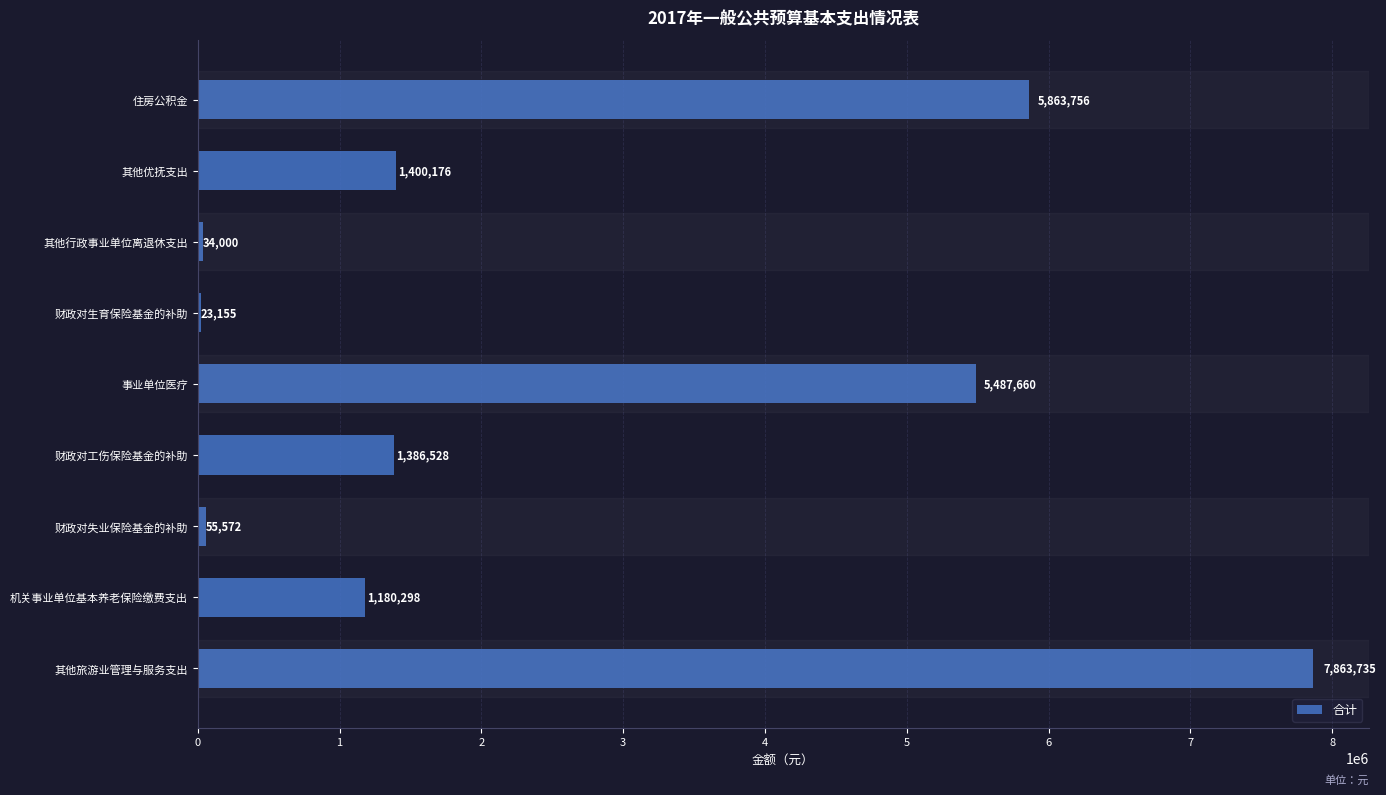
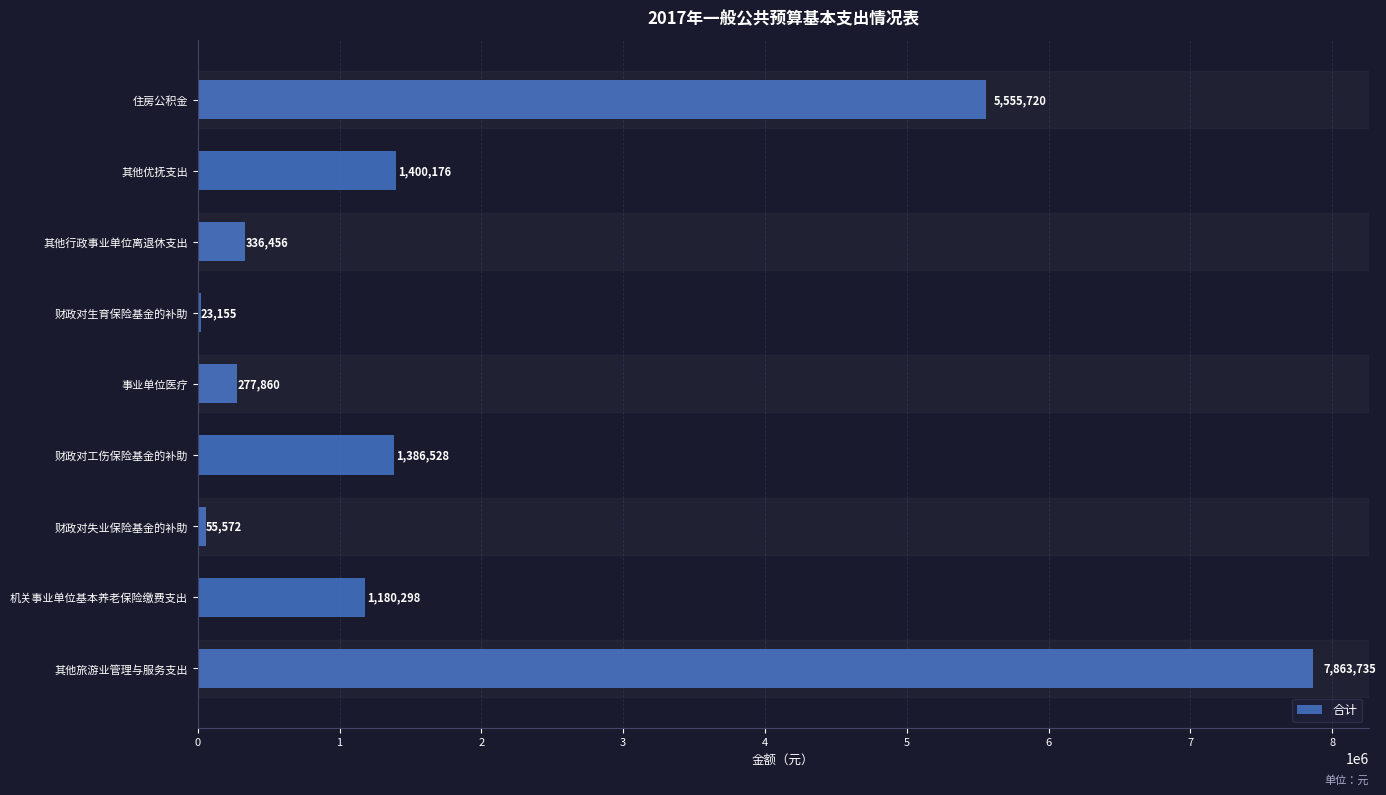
  {
-   "住房公积金": "5,863,756",
+   "住房公积金": "5,555,720",
    "其他优抚支出": "1,400,176",
-   "其他行政事业单位离退休支出": "34,000",
+   "其他行政事业单位离退休支出": "336,456",
    "财政对生育保险基金的补助": "23,155",
-   "事业单位医疗": "5,487,660",
+   "事业单位医疗": "277,860",
    "财政对工伤保险基金的补助": "1,386,528",
    "财政对失业保险基金的补助": "55,572",
    "机关事业单位基本养老保险缴费支出": "1,180,298",
    "其他旅游业管理与服务支出": "7,863,735"
  }
